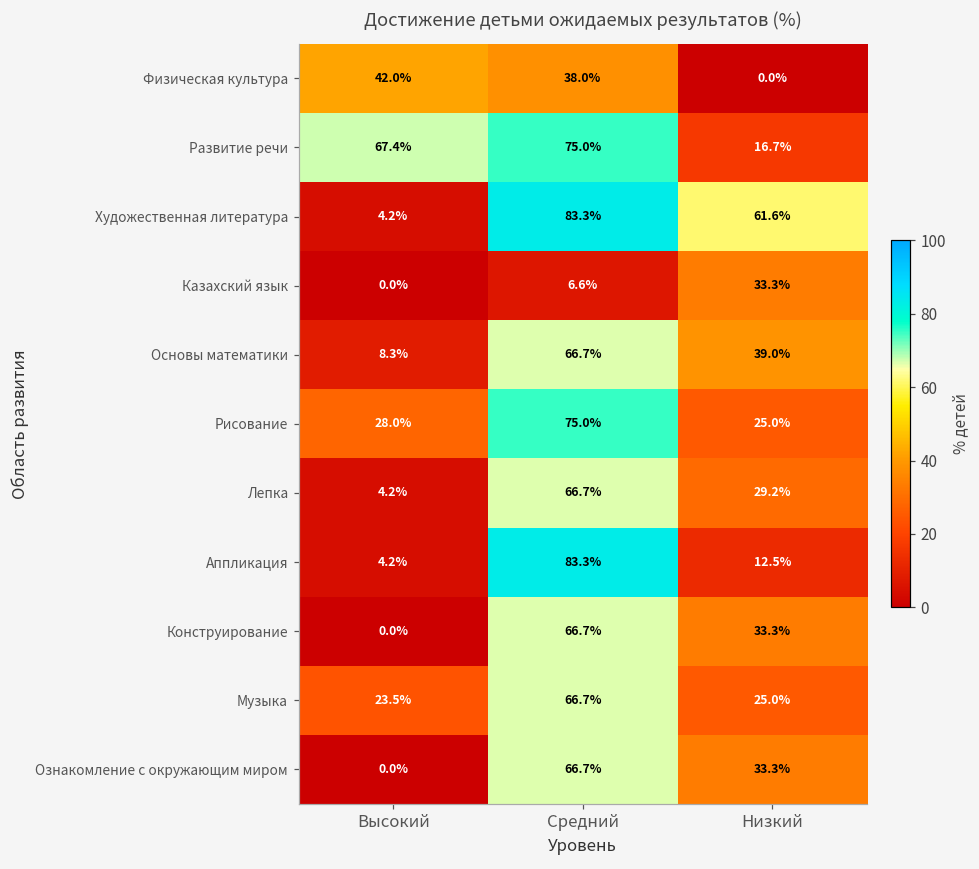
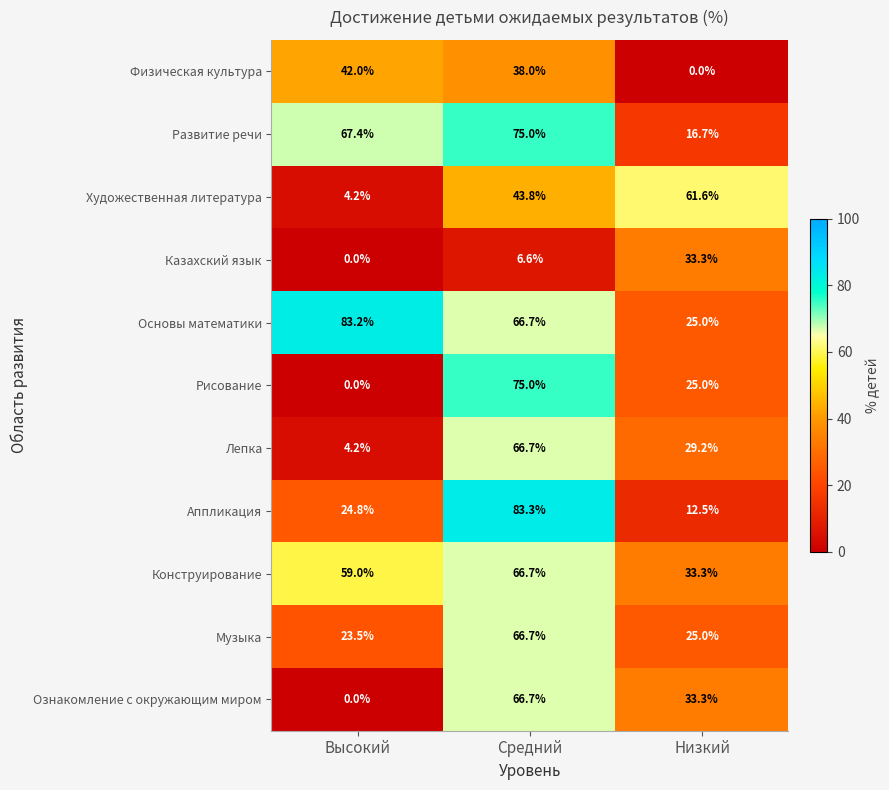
  {
    "Физическая культура": {
      "Высокий": "42.0%",
      "Средний": "38.0%",
      "Низкий": "0.0%"
    },
    "Развитие речи": {
      "Высокий": "67.4%",
      "Средний": "75.0%",
      "Низкий": "16.7%"
    },
    "Художественная литература": {
      "Высокий": "4.2%",
-     "Средний": "83.3%",
+     "Средний": "43.8%",
      "Низкий": "61.6%"
    },
    "Казахский язык": {
      "Высокий": "0.0%",
      "Средний": "6.6%",
      "Низкий": "33.3%"
    },
    "Основы математики": {
-     "Высокий": "8.3%",
+     "Высокий": "83.2%",
      "Средний": "66.7%",
-     "Низкий": "39.0%"
+     "Низкий": "25.0%"
    },
    "Рисование": {
-     "Высокий": "28.0%",
+     "Высокий": "0.0%",
      "Средний": "75.0%",
      "Низкий": "25.0%"
    },
    "Лепка": {
      "Высокий": "4.2%",
      "Средний": "66.7%",
      "Низкий": "29.2%"
    },
    "Аппликация": {
-     "Высокий": "4.2%",
+     "Высокий": "24.8%",
      "Средний": "83.3%",
      "Низкий": "12.5%"
    },
    "Конструирование": {
-     "Высокий": "0.0%",
+     "Высокий": "59.0%",
      "Средний": "66.7%",
      "Низкий": "33.3%"
    },
    "Музыка": {
      "Высокий": "23.5%",
      "Средний": "66.7%",
      "Низкий": "25.0%"
    },
    "Ознакомление с окружающим миром": {
      "Высокий": "0.0%",
      "Средний": "66.7%",
      "Низкий": "33.3%"
    }
  }
